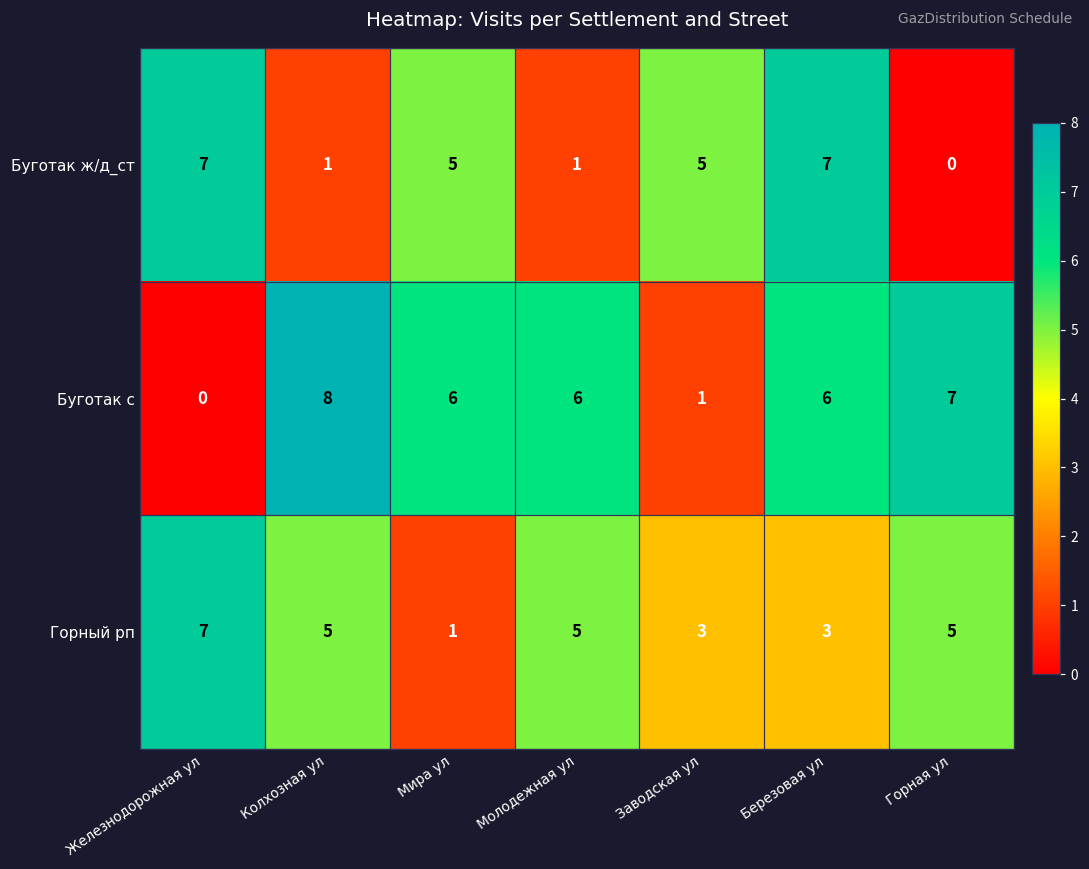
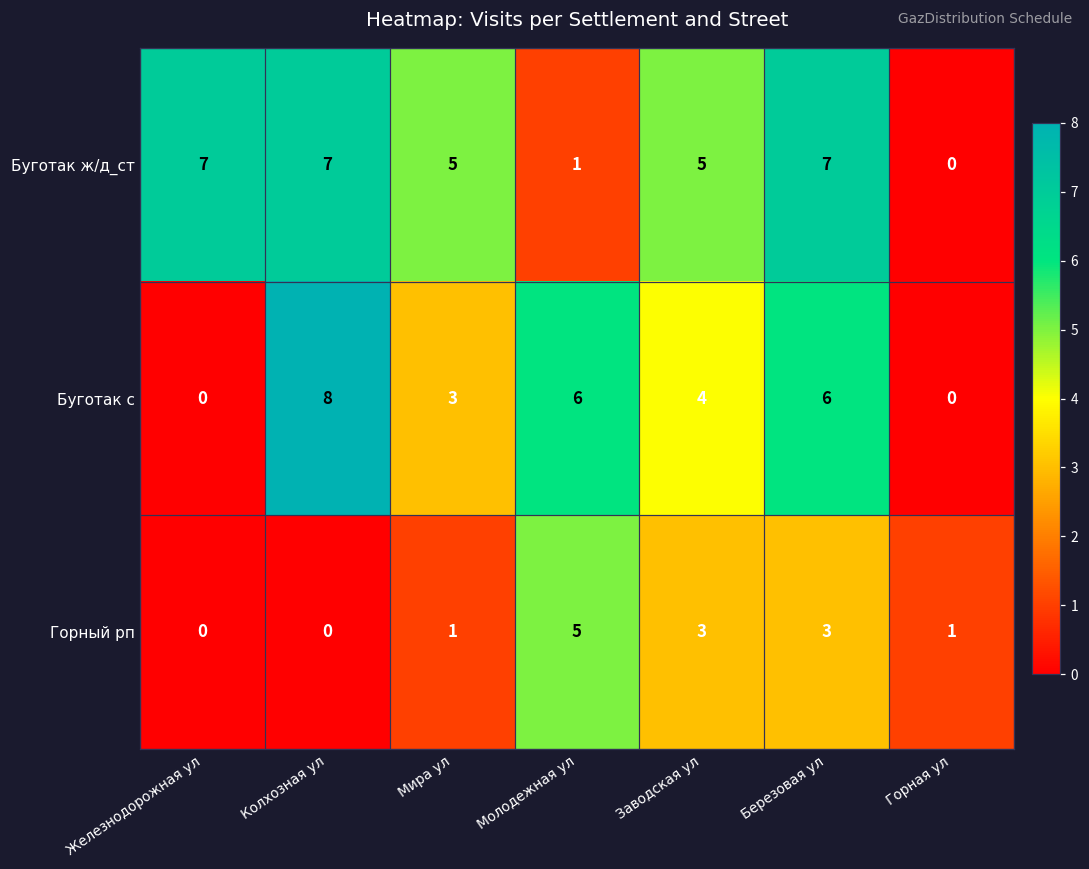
  {
    "Буготак ж/д_ст": {
      "Железнодорожная ул": 7,
-     "Колхозная ул": 1,
+     "Колхозная ул": 7,
      "Мира ул": 5,
      "Молодежная ул": 1,
      "Заводская ул": 5,
      "Березовая ул": 7,
      "Горная ул": 0
    },
    "Буготак с": {
      "Железнодорожная ул": 0,
      "Колхозная ул": 8,
-     "Мира ул": 6,
+     "Мира ул": 3,
      "Молодежная ул": 6,
-     "Заводская ул": 1,
+     "Заводская ул": 4,
      "Березовая ул": 6,
-     "Горная ул": 7
+     "Горная ул": 0
    },
    "Горный рп": {
-     "Железнодорожная ул": 7,
-     "Колхозная ул": 5,
+     "Железнодорожная ул": 0,
+     "Колхозная ул": 0,
      "Мира ул": 1,
      "Молодежная ул": 5,
      "Заводская ул": 3,
      "Березовая ул": 3,
-     "Горная ул": 5
+     "Горная ул": 1
    }
  }
